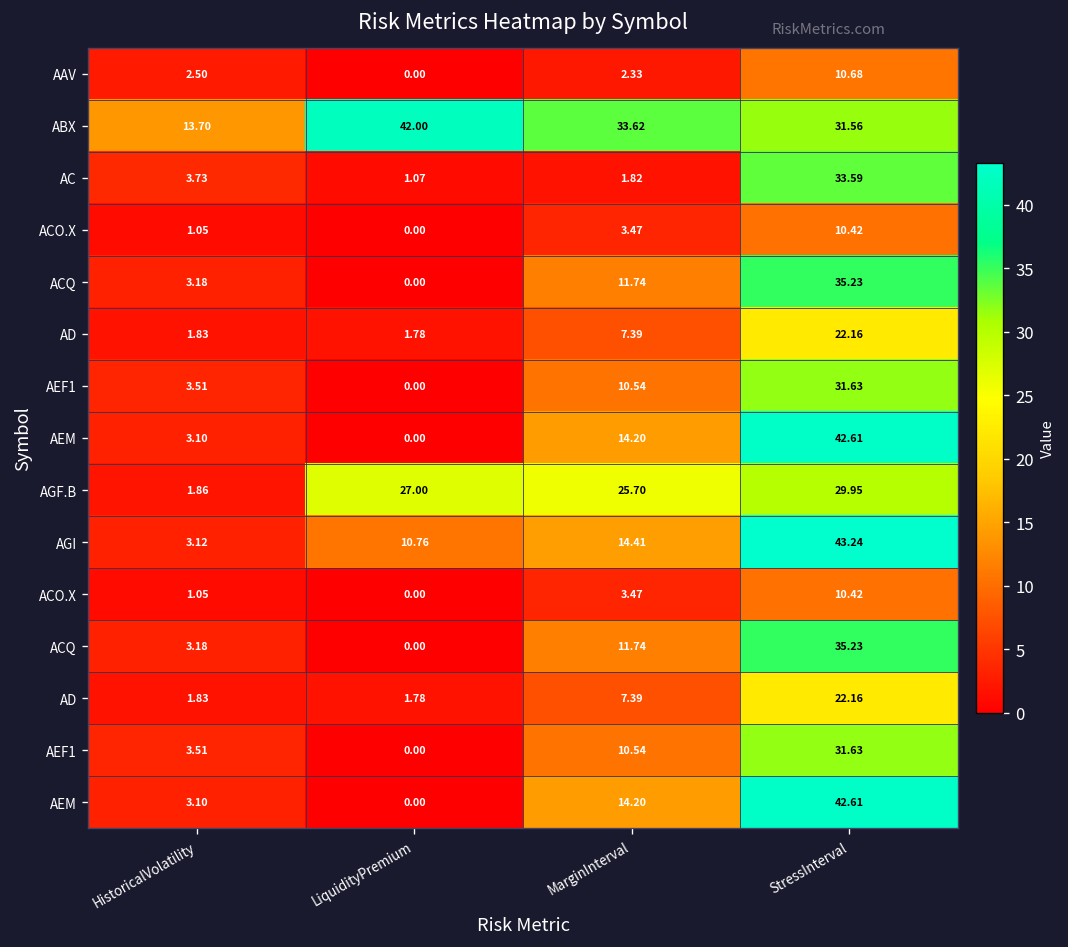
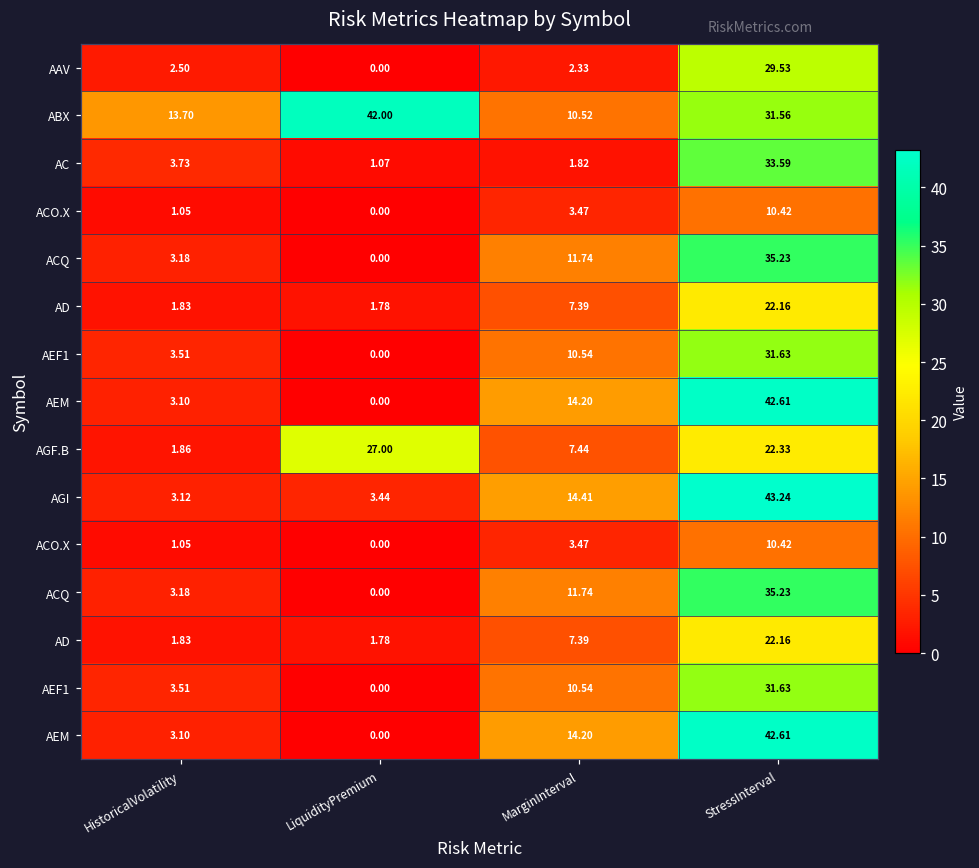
  {
    "AAV": {
      "HistoricalVolatility": 2.50,
      "LiquidityPremium": 0.00,
      "MarginInterval": 2.33,
-     "StressInterval": 10.68
+     "StressInterval": 29.53
    },
    "ABX": {
      "HistoricalVolatility": 13.70,
      "LiquidityPremium": 42.00,
-     "MarginInterval": 33.62,
+     "MarginInterval": 10.52,
      "StressInterval": 31.56
    },
    "AC": {
      "HistoricalVolatility": 3.73,
      "LiquidityPremium": 1.07,
      "MarginInterval": 1.82,
      "StressInterval": 33.59
    },
    "AGF.B": {
      "HistoricalVolatility": 1.86,
      "LiquidityPremium": 27.00,
-     "MarginInterval": 25.70,
-     "StressInterval": 29.95
+     "MarginInterval": 7.44,
+     "StressInterval": 22.33
    },
    "AGI": {
      "HistoricalVolatility": 3.12,
-     "LiquidityPremium": 10.76,
+     "LiquidityPremium": 3.44,
      "MarginInterval": 14.41,
      "StressInterval": 43.24
    }
  }
